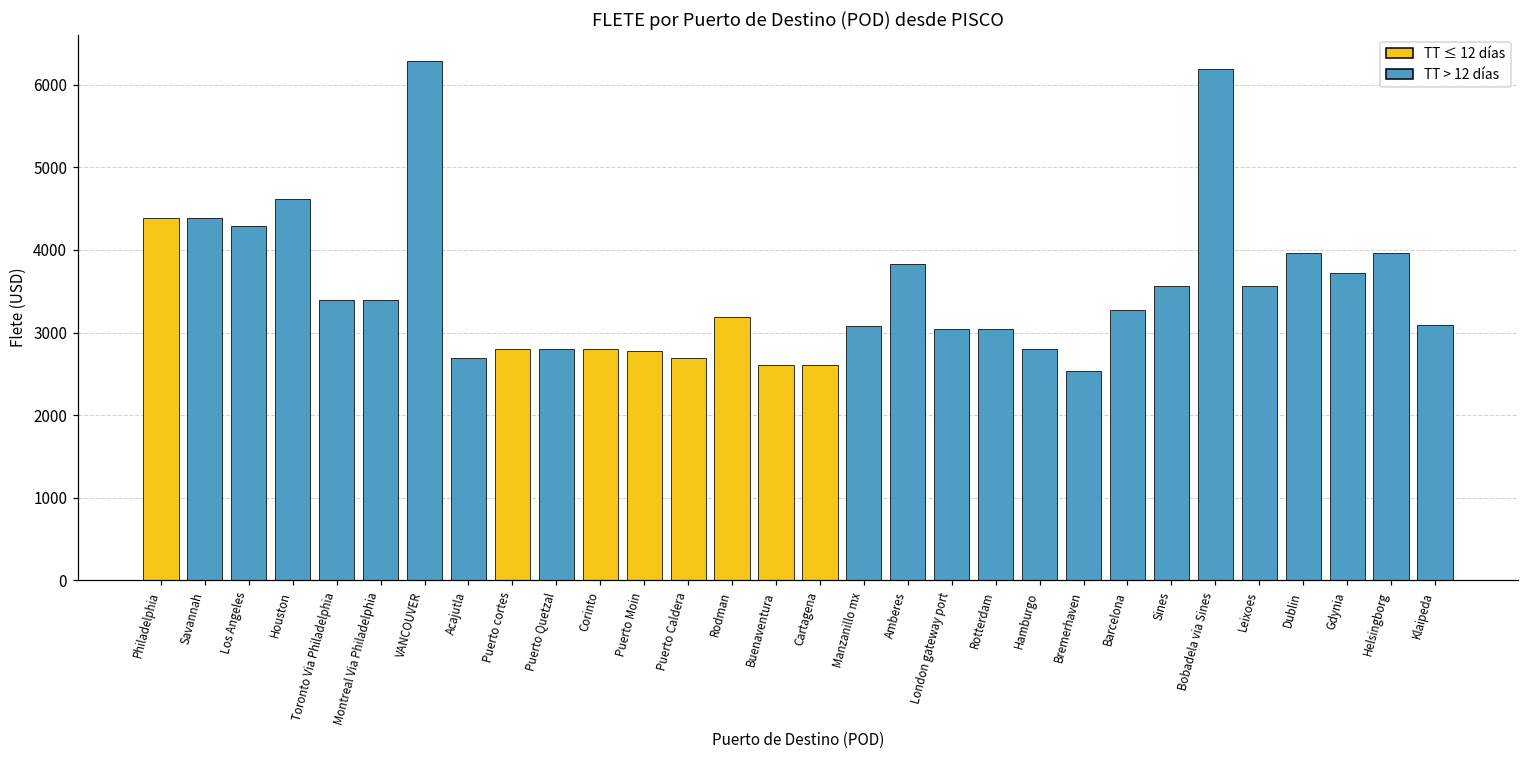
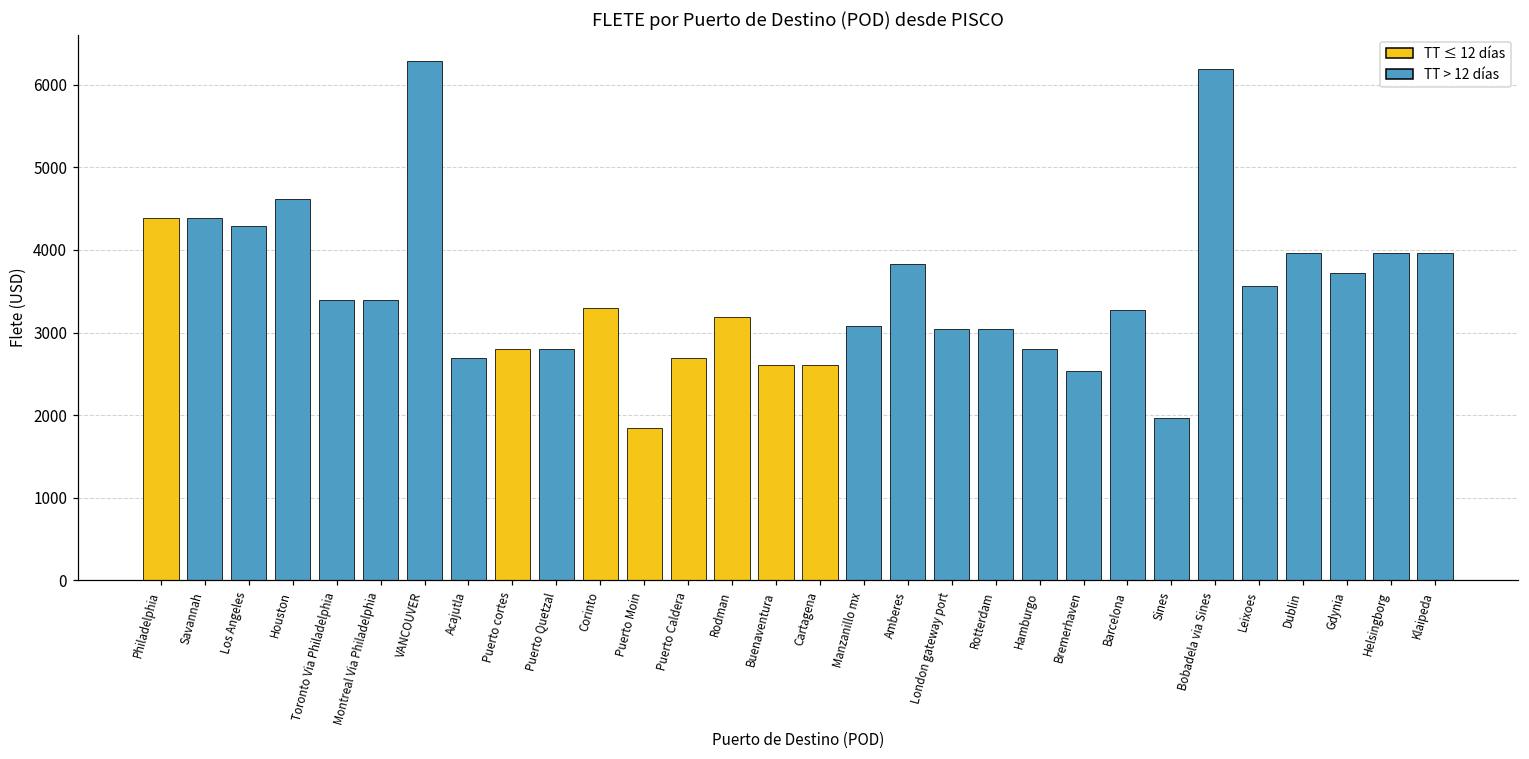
  {
    "Philadelphia": 4400,
    "Savannah": 4400,
    "Los Angeles": 4300,
    "Houston": 4600,
    "Toronto Via Philadelphia": 3400,
    "Montreal Via Philadelphia": 3400,
    "VANCOUVER": 6300,
    "Acajutla": 2700,
    "Puerto cortes": 2800,
    "Puerto Quetzal": 2800,
-   "Corinto": 2800,
-   "Puerto Moin": 2800,
+   "Corinto": 3300,
+   "Puerto Moin": 1800,
    "Puerto Caldera": 2700,
    "Rodman": 3200,
    "Buenaventura": 2600,
    "Cartagena": 2600,
    "Manzanillo mx": 3100,
    "Amberes": 3800,
    "London gateway port": 3000,
    "Rotterdam": 3000,
    "Hamburgo": 2800,
    "Bremerhaven": 2500,
    "Barcelona": 3300,
-   "Sines": 3600,
+   "Sines": 2000,
    "Bobadela via Sines": 6200,
    "Leixoes": 3600,
    "Dublin": 4000,
    "Gdynia": 3700,
    "Helsingborg": 4000,
-   "Klaipeda": 3100
+   "Klaipeda": 4000
  }
